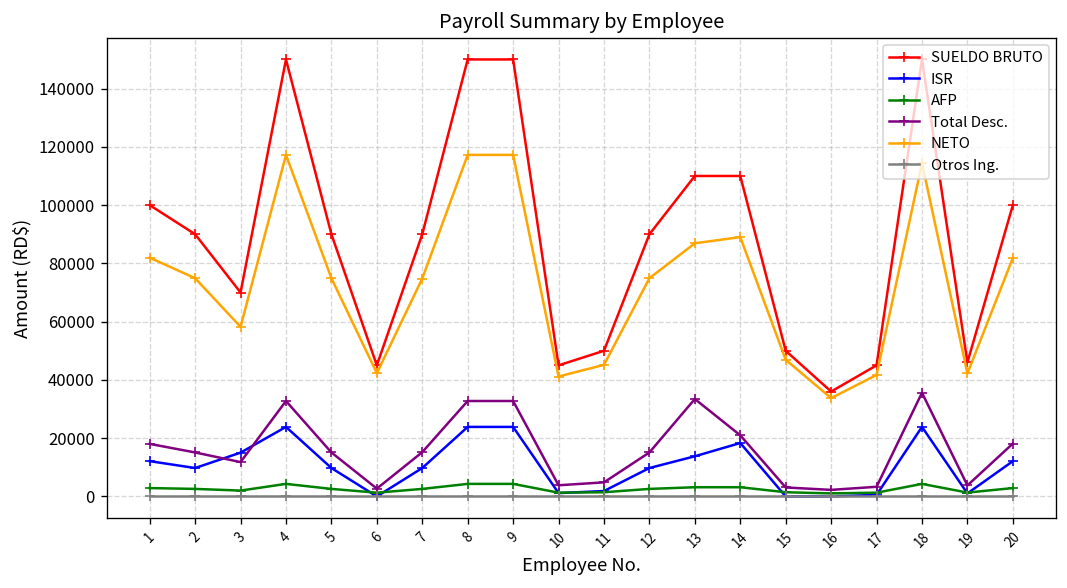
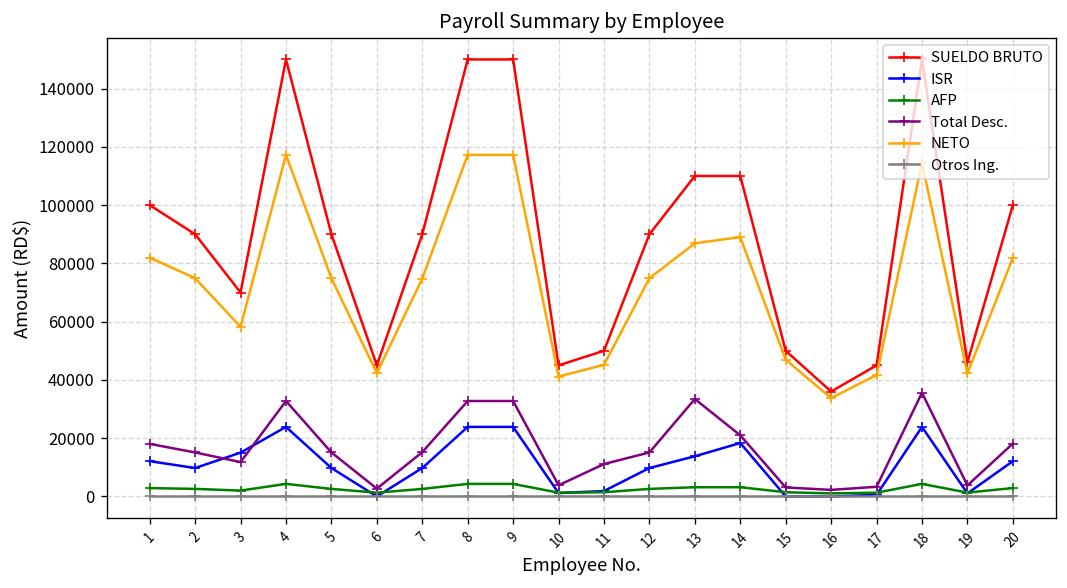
  {
    "SUELDO BRUTO": {
      "1": 100000,
      "2": 90000,
      "3": 70000,
      "4": 150000,
      "5": 90000,
      "6": 45000,
      "7": 90000,
      "8": 150000,
      "9": 150000,
      "10": 45000,
      "11": 50000,
      "12": 90000,
      "13": 110000,
      "14": 110000,
      "15": 50000,
      "16": 36000,
      "17": 45000,
      "19": 46000,
      "20": 100000
    },
    "ISR": {
      "1": 12000,
      "2": 10000,
      "3": 15000,
      "4": 24000,
      "5": 10000,
      "7": 10000,
      "8": 24000,
      "9": 24000,
      "12": 10000,
      "13": 14000,
      "14": 18000,
      "18": 24000,
      "20": 12000
    },
    "AFP": {
      "1": 3000,
      "2": 3000,
      "3": 2000,
      "4": 4000,
      "5": 3000,
      "6": 1000,
      "7": 3000,
      "8": 4000,
      "9": 4000,
      "12": 3000,
      "13": 3000,
      "14": 3000,
      "15": 1000,
      "18": 4000,
      "20": 3000
    },
    "Total Desc.": {
      "1": 18000,
      "2": 15000,
      "3": 12000,
      "4": 33000,
      "5": 15000,
      "6": 3000,
      "7": 15000,
      "8": 33000,
      "9": 33000,
      "10": 4000,
-     "11": 5000,
+     "11": 11000,
      "12": 15000,
      "13": 33000,
      "14": 21000,
      "15": 3000,
      "16": 2000,
      "17": 3000,
      "18": 36000,
      "19": 4000,
      "20": 18000
    },
    "NETO": {
      "1": 82000,
      "2": 75000,
      "3": 58000,
      "4": 117000,
      "5": 75000,
      "6": 42000,
      "7": 75000,
      "8": 117000,
      "9": 117000,
      "10": 41000,
      "11": 45000,
      "12": 75000,
      "13": 87000,
      "14": 89000,
      "15": 47000,
      "16": 34000,
      "17": 42000,
      "19": 42000,
      "20": 82000
    },
    "Otros Ing.": {
      "1": 0,
      "2": 0,
      "3": 0,
      "4": 0,
      "5": 0,
      "7": 0,
      "8": 0,
      "9": 0,
      "10": 0,
      "11": 0,
      "12": 0,
      "13": 0,
      "14": 0,
      "18": 0,
      "20": 0
    }
  }
